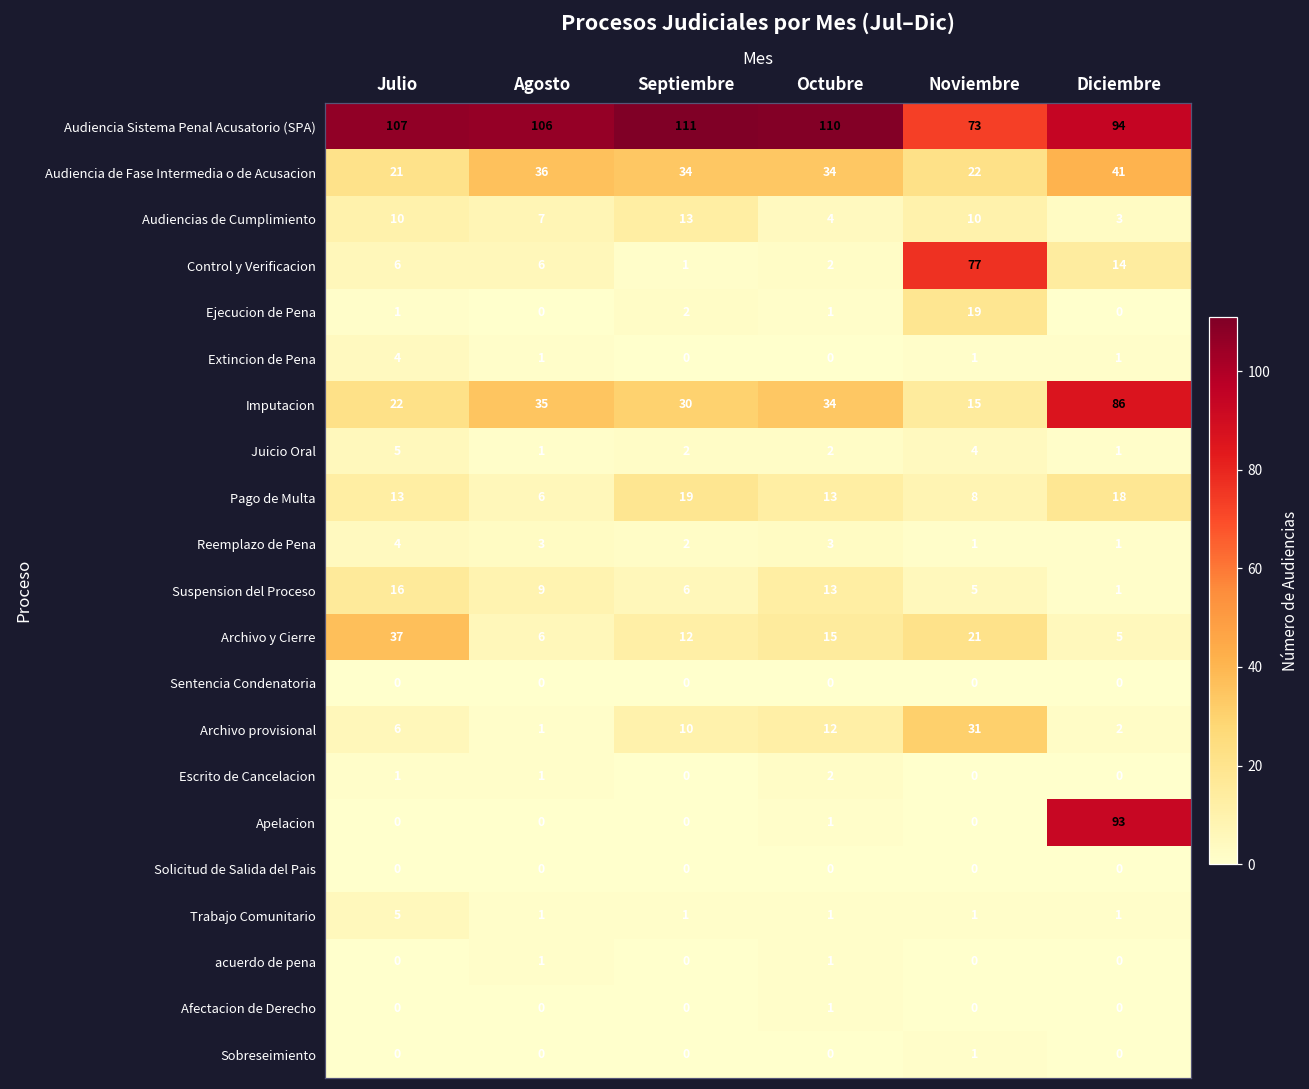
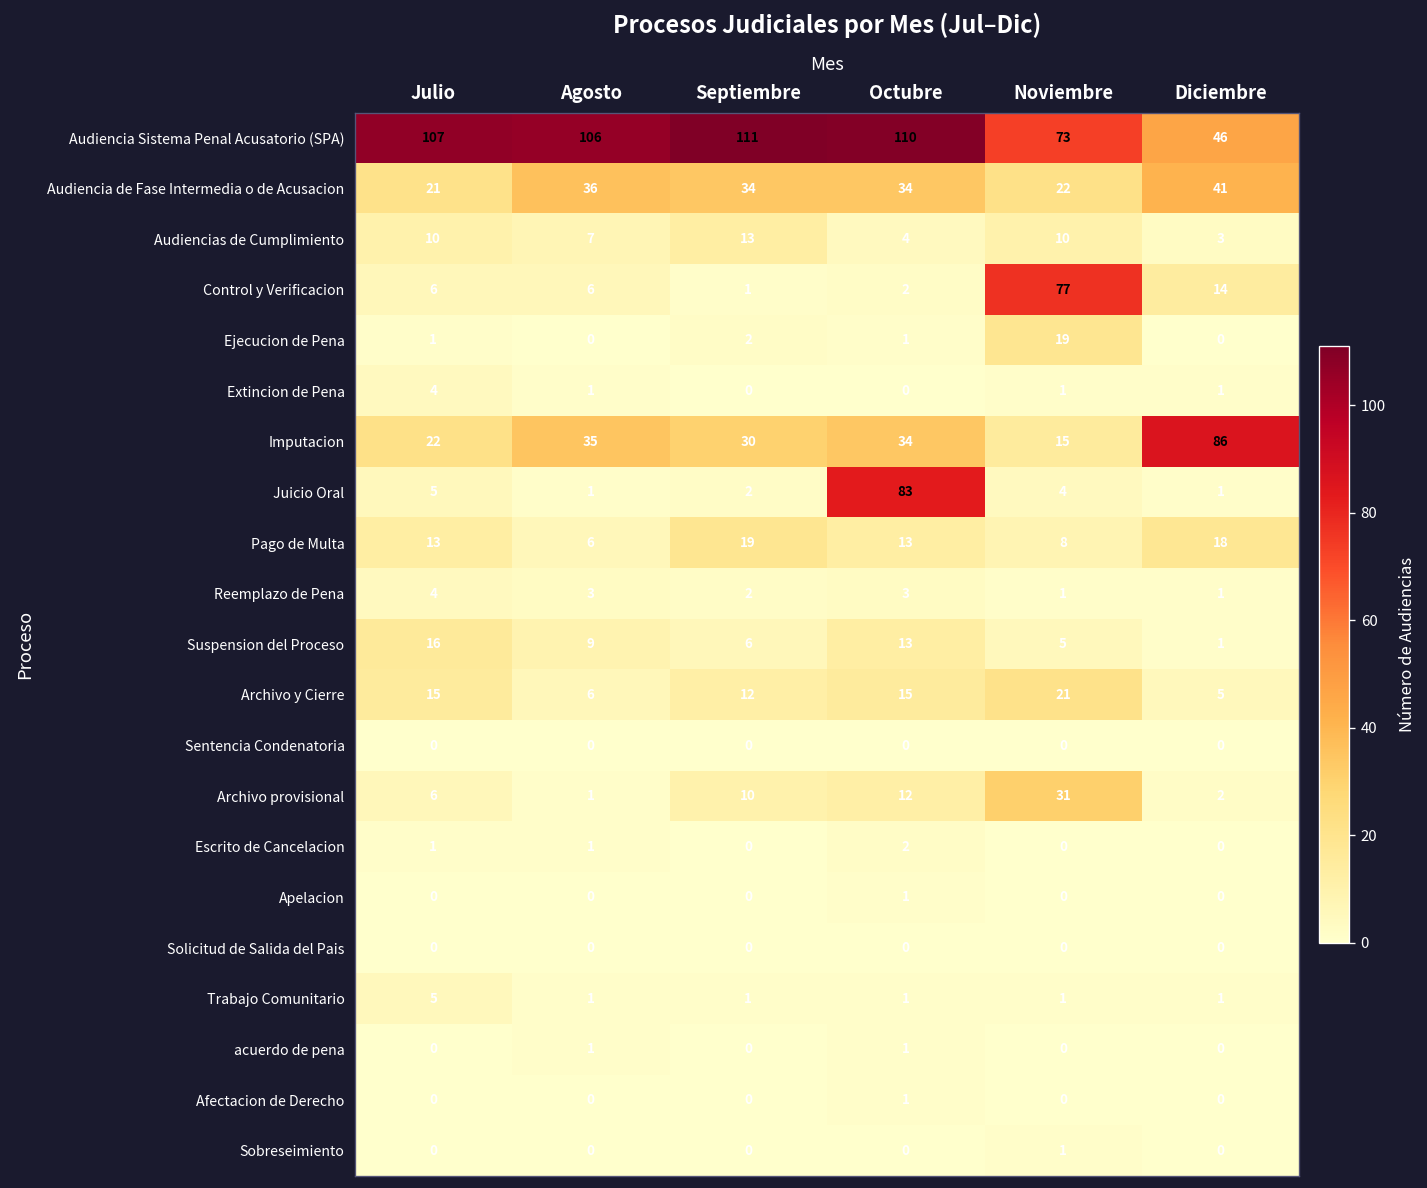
  {
    "Audiencia Sistema Penal Acusatorio (SPA)": {
      "Julio": 107,
      "Agosto": 106,
      "Septiembre": 111,
      "Octubre": 110,
      "Noviembre": 73,
-     "Diciembre": 94
+     "Diciembre": 46
    },
    "Audiencia de Fase Intermedia o de Acusacion": {
      "Julio": 21,
      "Agosto": 36,
      "Septiembre": 34,
      "Octubre": 34,
      "Noviembre": 22,
      "Diciembre": 41
    },
    "Audiencias de Cumplimiento": {
      "Julio": 10,
      "Agosto": 7,
      "Septiembre": 13,
      "Octubre": 4,
      "Noviembre": 10,
      "Diciembre": 3
    },
    "Control y Verificacion": {
      "Julio": 6,
      "Agosto": 6,
      "Septiembre": 1,
      "Octubre": 2,
      "Noviembre": 77,
      "Diciembre": 14
    },
    "Ejecucion de Pena": {
      "Julio": 1,
      "Agosto": 0,
      "Septiembre": 2,
      "Octubre": 1,
      "Noviembre": 19,
      "Diciembre": 0
    },
    "Extincion de Pena": {
      "Julio": 4,
      "Agosto": 1,
      "Septiembre": 0,
      "Octubre": 0,
      "Noviembre": 1,
      "Diciembre": 1
    },
    "Imputacion": {
      "Julio": 22,
      "Agosto": 35,
      "Septiembre": 30,
      "Octubre": 34,
      "Noviembre": 15,
      "Diciembre": 86
    },
    "Juicio Oral": {
      "Julio": 5,
      "Agosto": 1,
      "Septiembre": 2,
-     "Octubre": 2,
+     "Octubre": 83,
      "Noviembre": 4,
      "Diciembre": 1
    },
    "Pago de Multa": {
      "Julio": 13,
      "Agosto": 6,
      "Septiembre": 19,
      "Octubre": 13,
      "Noviembre": 8,
      "Diciembre": 18
    },
    "Reemplazo de Pena": {
      "Julio": 4,
      "Agosto": 3,
      "Septiembre": 2,
      "Octubre": 3,
      "Noviembre": 1,
      "Diciembre": 1
    },
    "Suspension del Proceso": {
      "Julio": 16,
      "Agosto": 9,
      "Septiembre": 6,
      "Octubre": 13,
      "Noviembre": 5,
      "Diciembre": 1
    },
    "Archivo y Cierre": {
-     "Julio": 37,
+     "Julio": 15,
      "Agosto": 6,
      "Septiembre": 12,
      "Octubre": 15,
      "Noviembre": 21,
      "Diciembre": 5
    },
    "Sentencia Condenatoria": {
      "Julio": 0,
      "Agosto": 0,
      "Septiembre": 0,
      "Octubre": 0,
      "Noviembre": 0,
      "Diciembre": 0
    },
    "Archivo provisional": {
      "Julio": 6,
      "Agosto": 1,
      "Septiembre": 10,
      "Octubre": 12,
      "Noviembre": 31,
      "Diciembre": 2
    },
    "Escrito de Cancelacion": {
      "Julio": 1,
      "Agosto": 1,
      "Septiembre": 0,
      "Octubre": 2,
      "Noviembre": 0,
      "Diciembre": 0
    },
    "Apelacion": {
      "Julio": 0,
      "Agosto": 0,
      "Septiembre": 0,
      "Octubre": 1,
      "Noviembre": 0,
-     "Diciembre": 93
+     "Diciembre": 0
    },
    "Solicitud de Salida del Pais": {
      "Julio": 0,
      "Agosto": 0,
      "Septiembre": 0,
      "Octubre": 0,
      "Noviembre": 0,
      "Diciembre": 0
    },
    "Trabajo Comunitario": {
      "Julio": 5,
      "Agosto": 1,
      "Septiembre": 1,
      "Octubre": 1,
      "Noviembre": 1,
      "Diciembre": 1
    },
    "acuerdo de pena": {
      "Julio": 0,
      "Agosto": 1,
      "Septiembre": 0,
      "Octubre": 1,
      "Noviembre": 0,
      "Diciembre": 0
    },
    "Afectacion de Derecho": {
      "Julio": 0,
      "Agosto": 0,
      "Septiembre": 0,
      "Octubre": 1,
      "Noviembre": 0,
      "Diciembre": 0
    },
    "Sobreseimiento": {
      "Julio": 0,
      "Agosto": 0,
      "Septiembre": 0,
      "Octubre": 0,
      "Noviembre": 1,
      "Diciembre": 0
    }
  }
